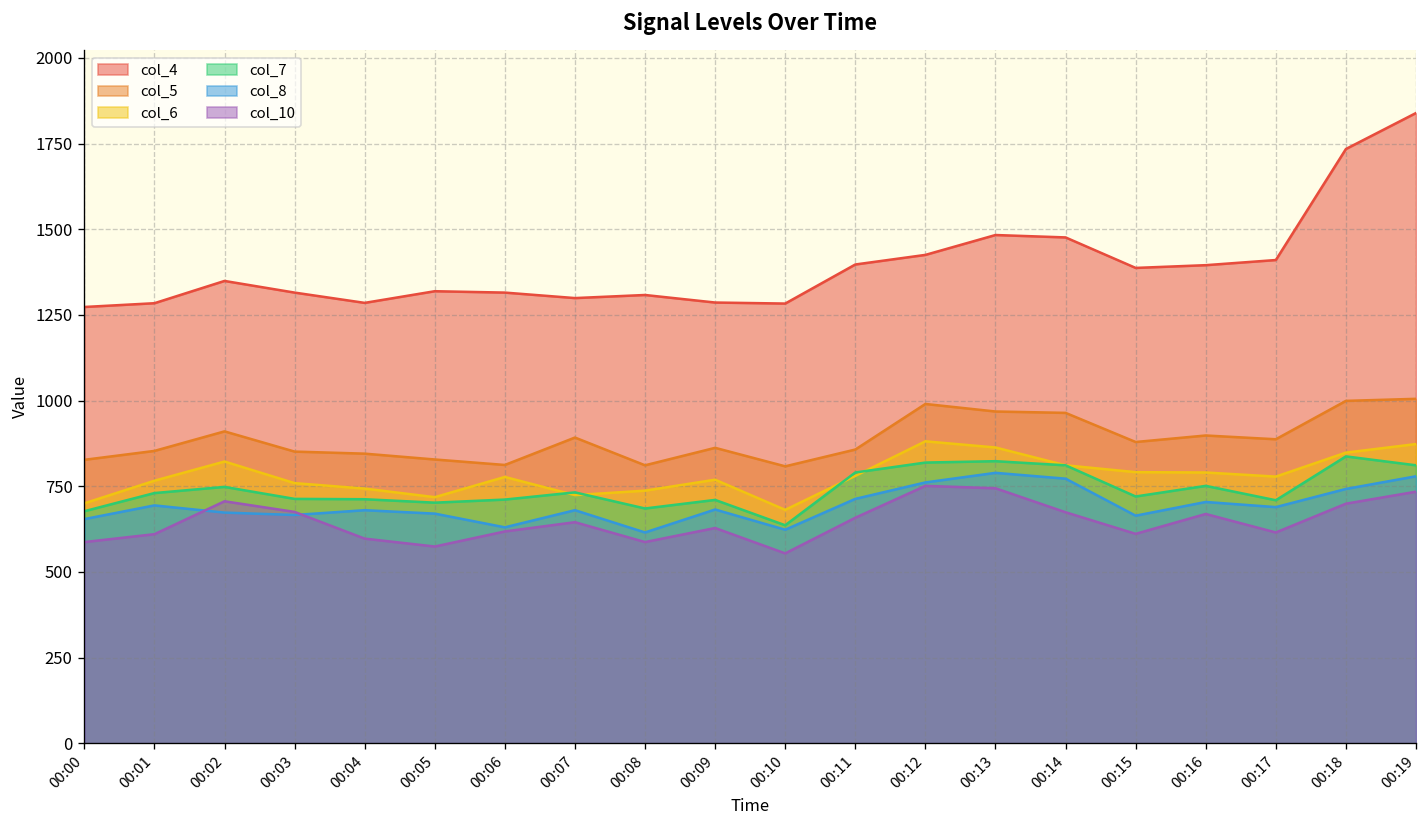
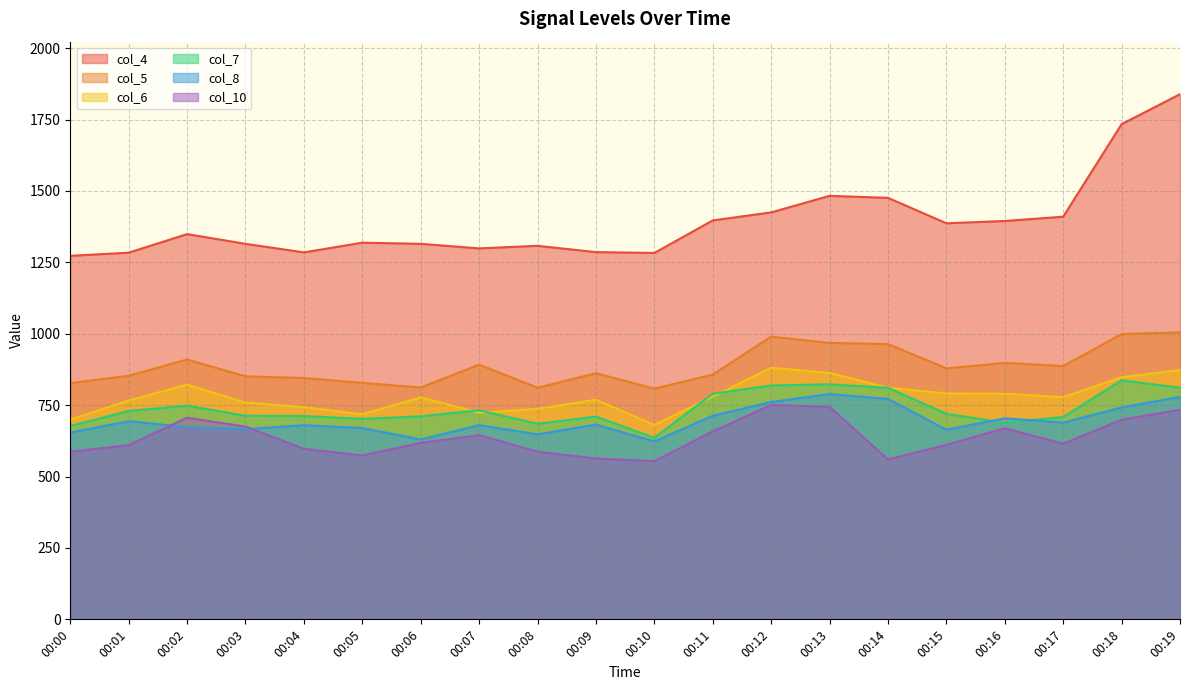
  {
    "col_7": {
      "00:00": 680,
      "00:01": 730,
      "00:02": 750,
      "00:03": 710,
      "00:04": 710,
      "00:05": 700,
      "00:06": 710,
      "00:08": 690,
      "00:09": 710,
      "00:10": 640,
      "00:11": 790,
      "00:12": 820,
      "00:13": 820,
      "00:15": 720,
-     "00:16": 750,
+     "00:16": 690,
      "00:17": 710,
      "00:18": 840,
      "00:19": 810
    },
    "col_8": {
      "00:00": 650,
      "00:01": 690,
      "00:02": 670,
      "00:03": 670,
      "00:04": 680,
      "00:05": 670,
      "00:06": 630,
      "00:07": 680,
-     "00:08": 620,
+     "00:08": 650,
      "00:09": 680,
      "00:10": 620,
      "00:11": 710,
      "00:12": 760,
      "00:13": 790,
      "00:14": 770,
      "00:15": 660,
      "00:16": 700,
      "00:17": 690,
      "00:18": 740,
      "00:19": 780
    },
    "col_10": {
      "00:00": 590,
      "00:01": 610,
      "00:02": 710,
      "00:03": 680,
      "00:04": 600,
      "00:05": 570,
      "00:06": 620,
      "00:07": 650,
      "00:08": 590,
-     "00:09": 630,
+     "00:09": 560,
      "00:10": 550,
      "00:11": 660,
      "00:12": 750,
      "00:13": 740,
-     "00:14": 670,
+     "00:14": 560,
      "00:15": 610,
      "00:16": 670,
      "00:17": 620,
      "00:18": 700,
      "00:19": 730
    }
  }
